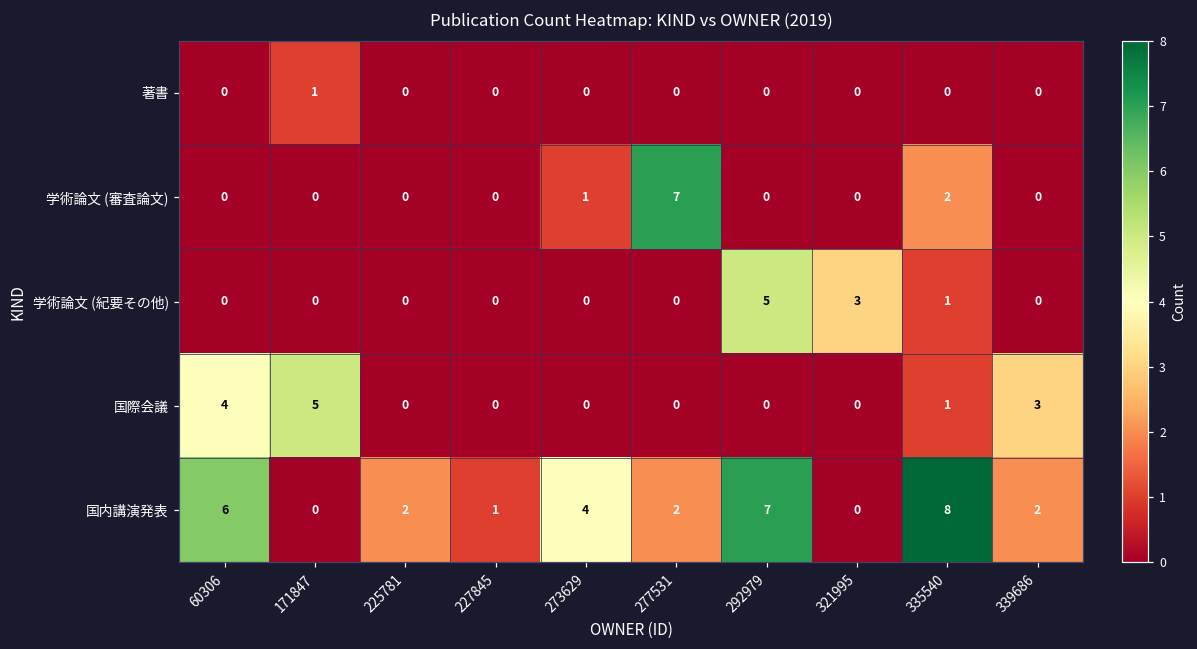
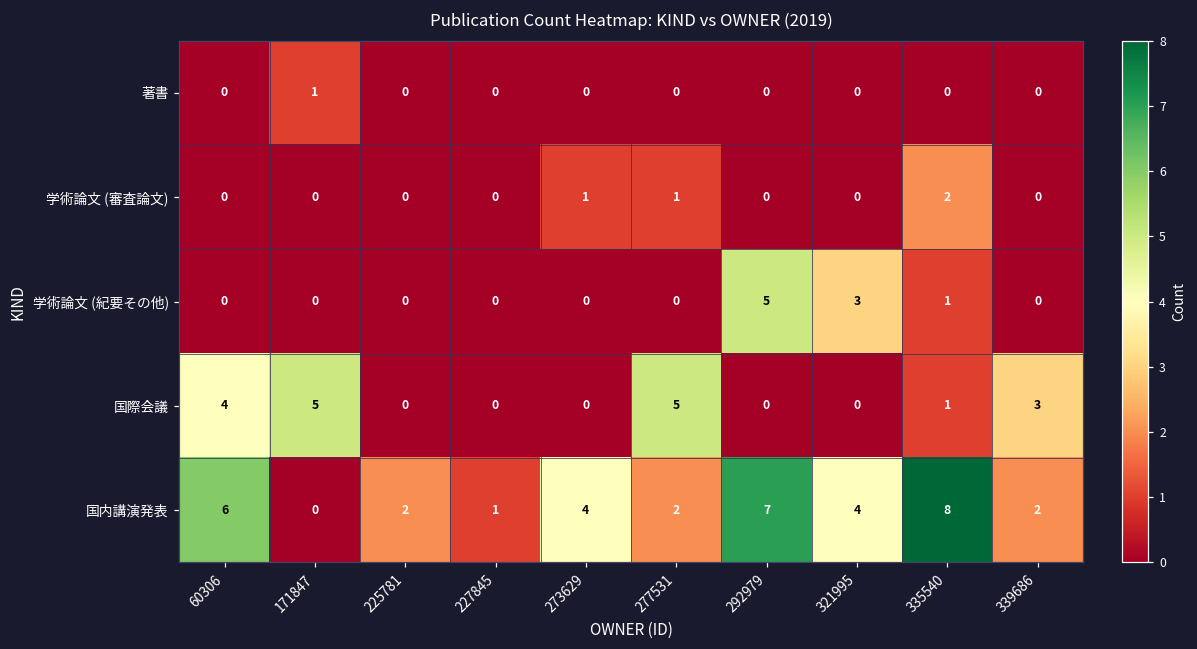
  {
    "著書": {
      "60306": 0,
      "171847": 1,
      "225781": 0,
      "227845": 0,
      "273629": 0,
      "277531": 0,
      "292979": 0,
      "321995": 0,
      "335540": 0,
      "339686": 0
    },
    "学術論文 (審査論文)": {
      "60306": 0,
      "171847": 0,
      "225781": 0,
      "227845": 0,
      "273629": 1,
-     "277531": 7,
+     "277531": 1,
      "292979": 0,
      "321995": 0,
      "335540": 2,
      "339686": 0
    },
    "学術論文 (紀要その他)": {
      "60306": 0,
      "171847": 0,
      "225781": 0,
      "227845": 0,
      "273629": 0,
      "277531": 0,
      "292979": 5,
      "321995": 3,
      "335540": 1,
      "339686": 0
    },
    "国際会議": {
      "60306": 4,
      "171847": 5,
      "225781": 0,
      "227845": 0,
      "273629": 0,
-     "277531": 0,
+     "277531": 5,
      "292979": 0,
      "321995": 0,
      "335540": 1,
      "339686": 3
    },
    "国内講演発表": {
      "60306": 6,
      "171847": 0,
      "225781": 2,
      "227845": 1,
      "273629": 4,
      "277531": 2,
      "292979": 7,
-     "321995": 0,
+     "321995": 4,
      "335540": 8,
      "339686": 2
    }
  }
